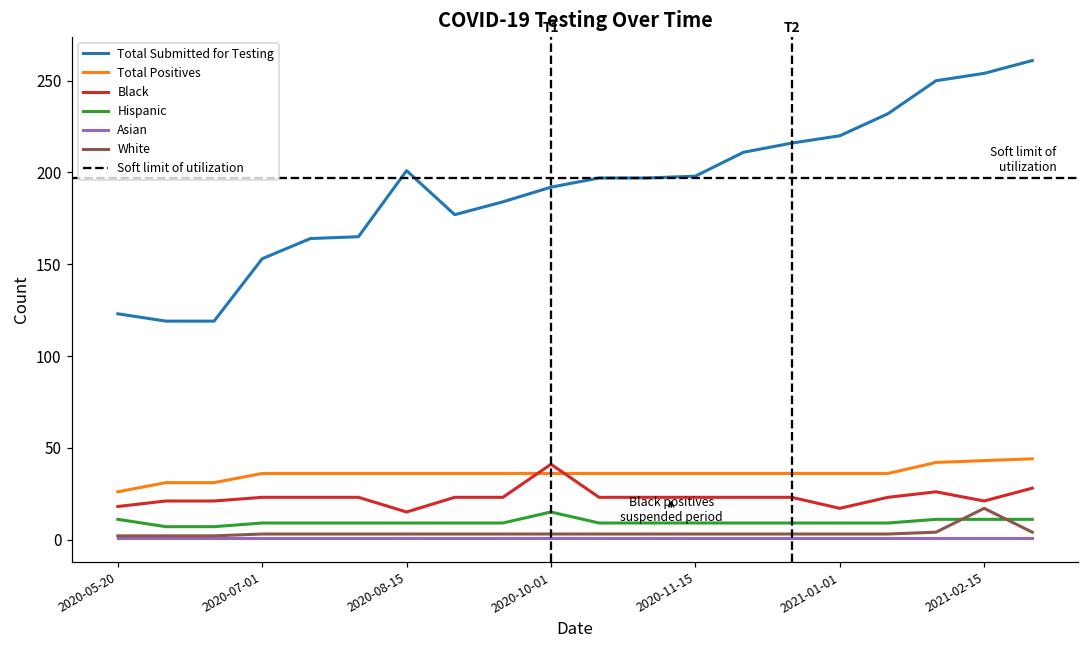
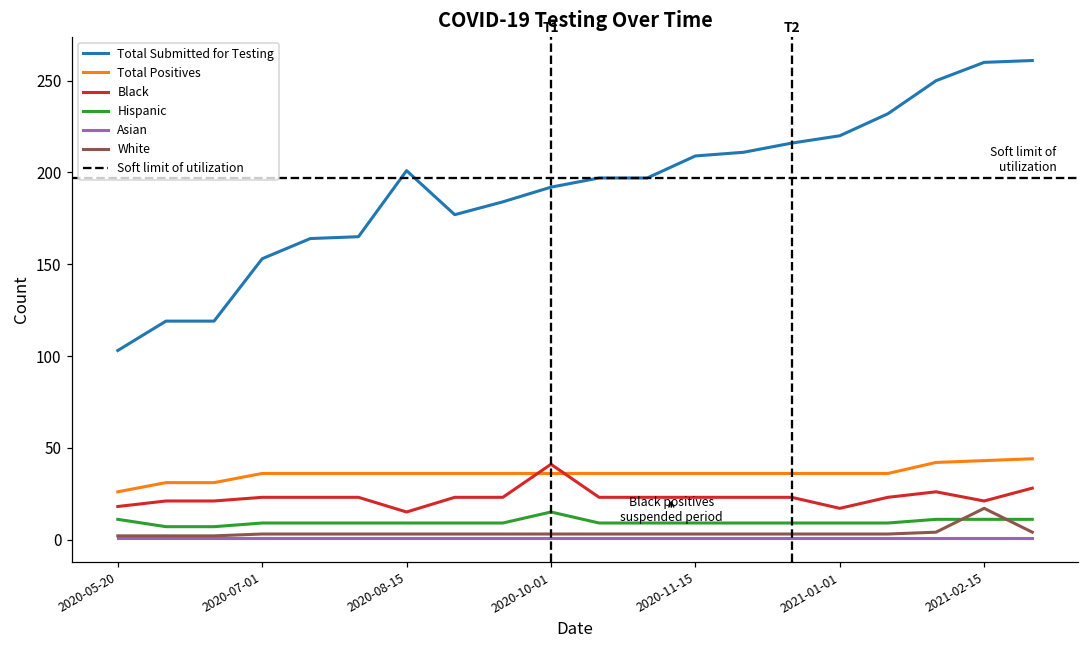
  {
    "Total Submitted for Testing": {
-     "2020-05-20": 123,
+     "2020-05-20": 103,
      "2020-07-01": 153,
      "2020-08-15": 201,
      "2020-10-01": 192,
-     "2020-11-15": 198,
+     "2020-11-15": 209,
      "2021-01-01": 220,
-     "2021-02-15": 254
+     "2021-02-15": 260
    },
    "Total Positives": {
      "2020-05-20": 26,
      "2020-07-01": 36,
      "2020-08-15": 36,
      "2020-10-01": 36,
      "2020-11-15": 36,
      "2021-01-01": 36,
      "2021-02-15": 43
    },
    "Black": {
      "2020-05-20": 18,
      "2020-07-01": 23,
      "2020-08-15": 15,
      "2020-10-01": 41,
      "2020-11-15": 23,
      "2021-01-01": 17,
      "2021-02-15": 21
    },
    "Hispanic": {
      "2020-05-20": 11,
      "2020-07-01": 9,
      "2020-08-15": 9,
      "2020-10-01": 15,
      "2020-11-15": 9,
      "2021-01-01": 9,
      "2021-02-15": 11
    },
    "Asian": {
      "2020-07-01": 1,
      "2020-08-15": 1,
      "2020-10-01": 1,
      "2020-11-15": 1,
      "2021-01-01": 1,
      "2021-02-15": 1
    },
    "White": {
      "2020-07-01": 3,
      "2020-08-15": 3,
      "2020-10-01": 3,
      "2020-11-15": 3,
      "2021-01-01": 3,
      "2021-02-15": 17
    }
  }
